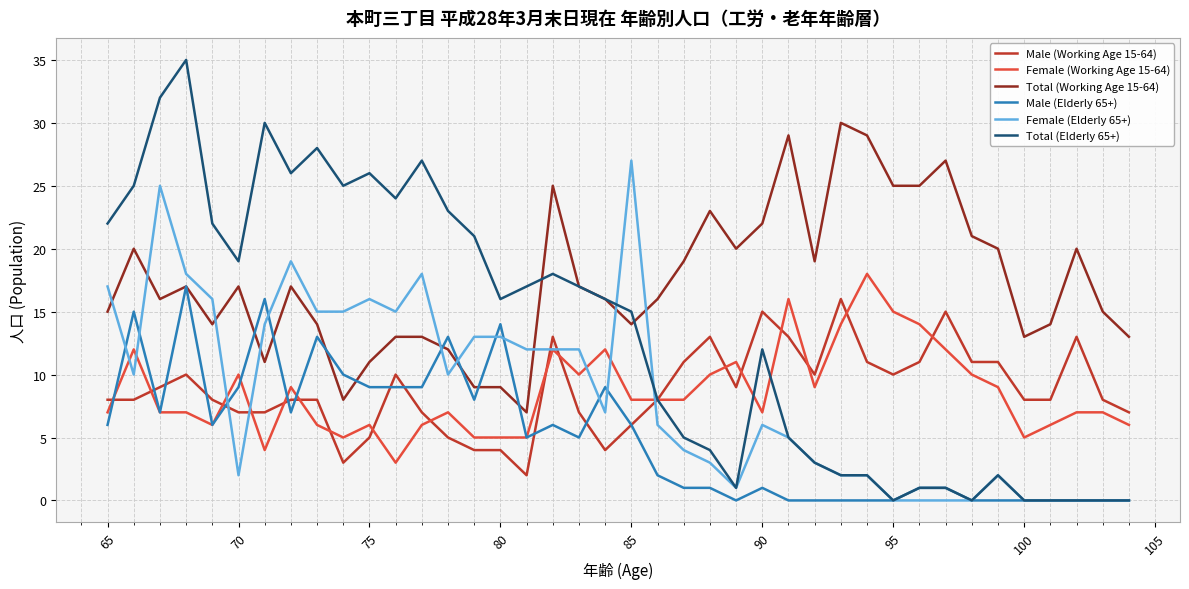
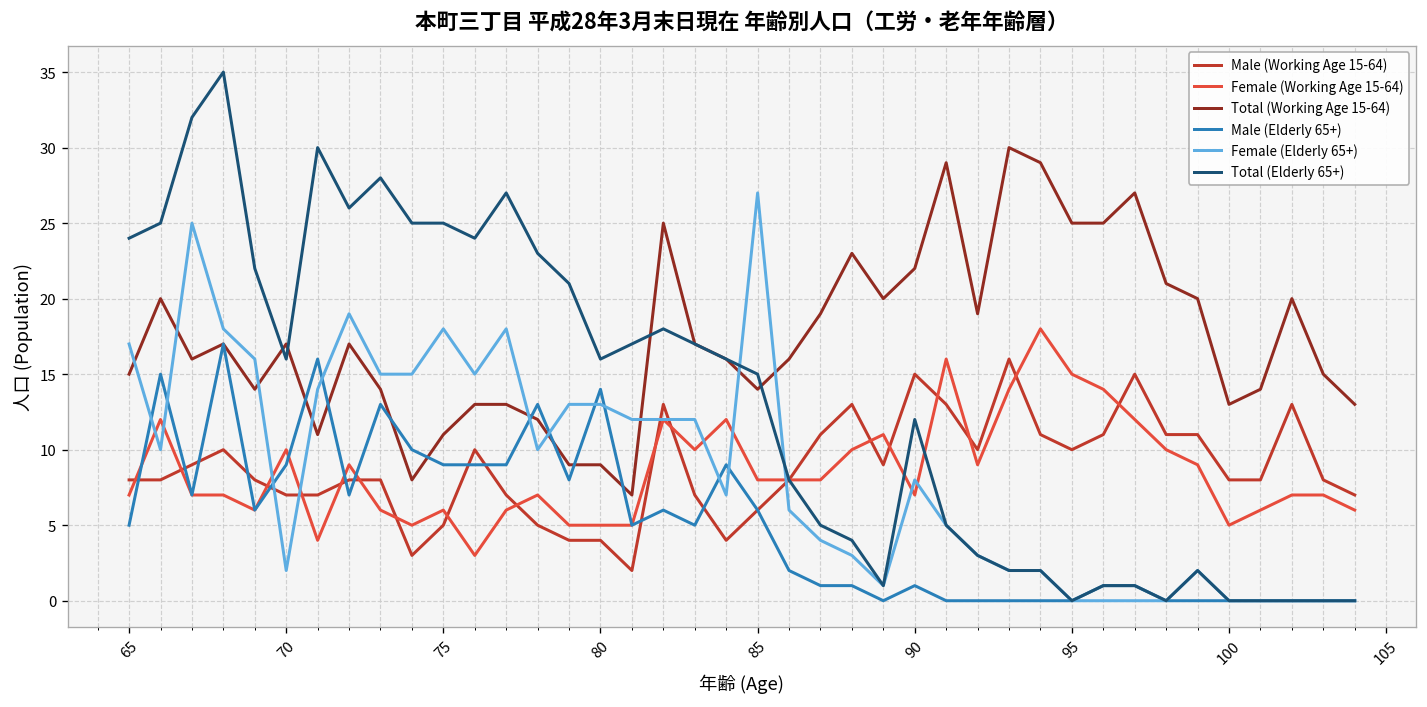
  {
    "Male (Elderly 65+)": {
-     "65": 6,
+     "65": 5,
      "70": 9,
      "75": 9,
      "80": 14,
      "90": 1
    },
    "Female (Elderly 65+)": {
      "65": 17,
      "70": 2,
-     "75": 16,
+     "75": 18,
      "80": 13,
      "85": 27,
-     "90": 6
+     "90": 8
    },
    "Total (Elderly 65+)": {
-     "65": 22,
-     "70": 19,
-     "75": 26,
+     "65": 24,
+     "70": 16,
+     "75": 25,
      "80": 16,
      "85": 15,
      "90": 12
    }
  }
